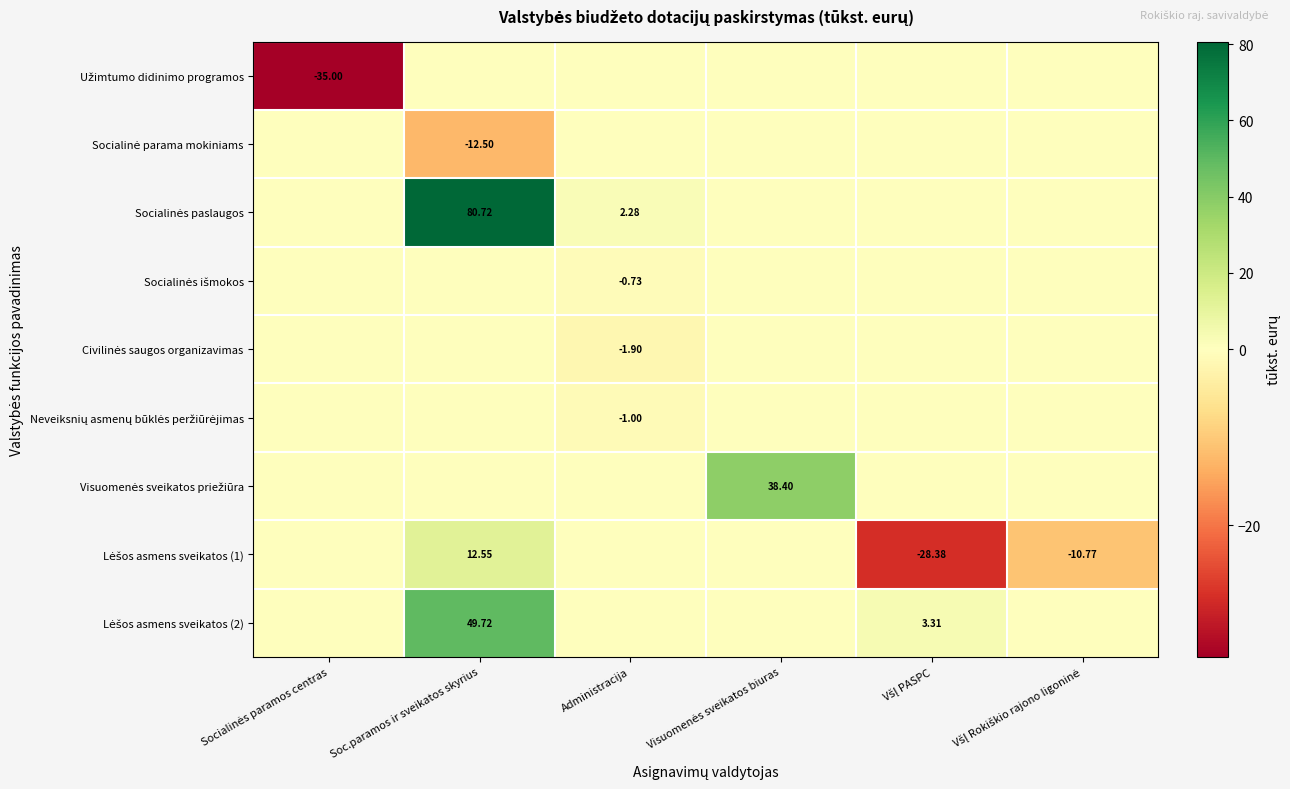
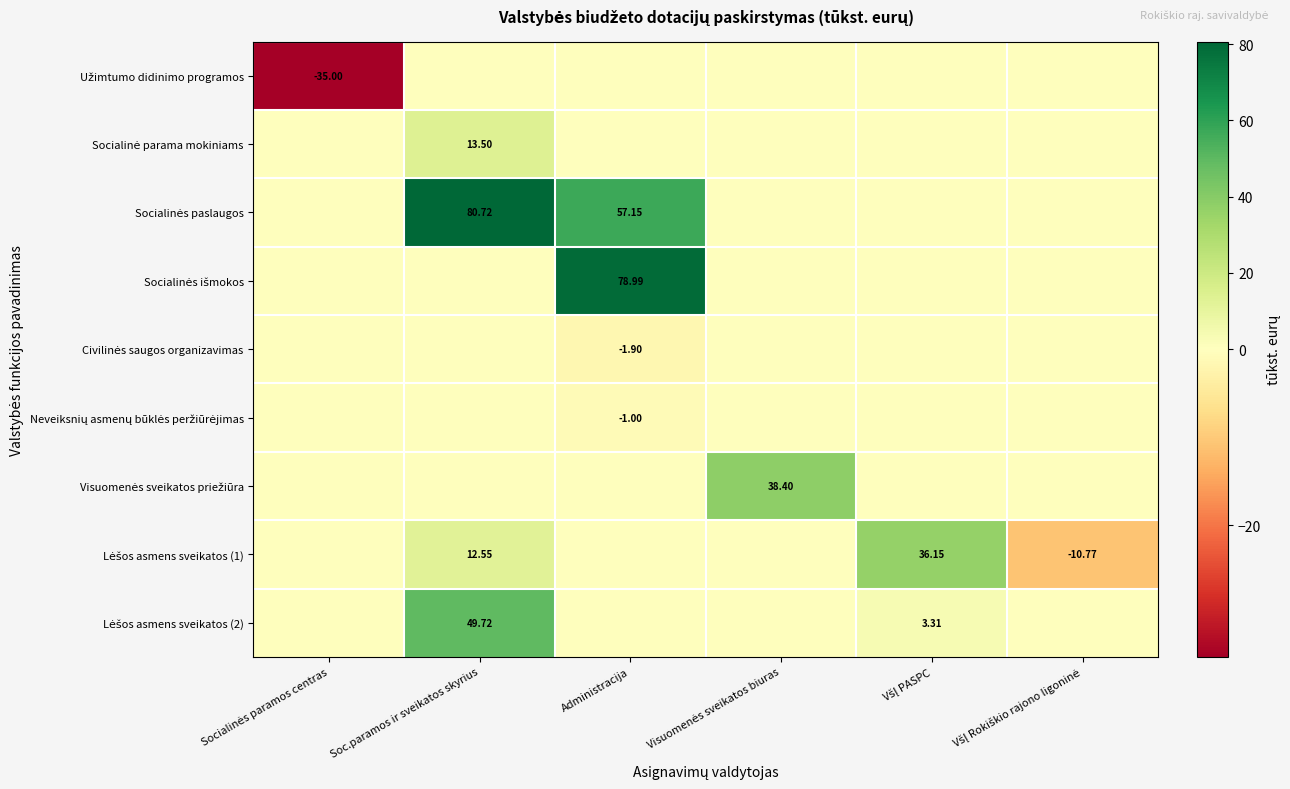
  {
    "Užimtumo didinimo programos": {
      "Socialinės paramos centras": -35.00
    },
    "Socialinė parama mokiniams": {
-     "Soc.paramos ir sveikatos skyrius": -12.50
+     "Soc.paramos ir sveikatos skyrius": 13.50
    },
    "Socialinės paslaugos": {
      "Soc.paramos ir sveikatos skyrius": 80.72,
-     "Administracija": 2.28
+     "Administracija": 57.15
    },
    "Socialinės išmokos": {
-     "Administracija": -0.73
+     "Administracija": 78.99
    },
    "Civilinės saugos organizavimas": {
      "Administracija": -1.90
    },
    "Neveiksnių asmenų būklės peržiūrėjimas": {
      "Administracija": -1.00
    },
    "Visuomenės sveikatos priežiūra": {
      "Visuomenės sveikatos biuras": 38.40
    },
    "Lėšos asmens sveikatos (1)": {
      "Soc.paramos ir sveikatos skyrius": 12.55,
-     "VšĮ PASPC": -28.38,
+     "VšĮ PASPC": 36.15,
      "VšĮ Rokiškio rajono ligoninė": -10.77
    },
    "Lėšos asmens sveikatos (2)": {
      "Soc.paramos ir sveikatos skyrius": 49.72,
      "VšĮ PASPC": 3.31
    }
  }
